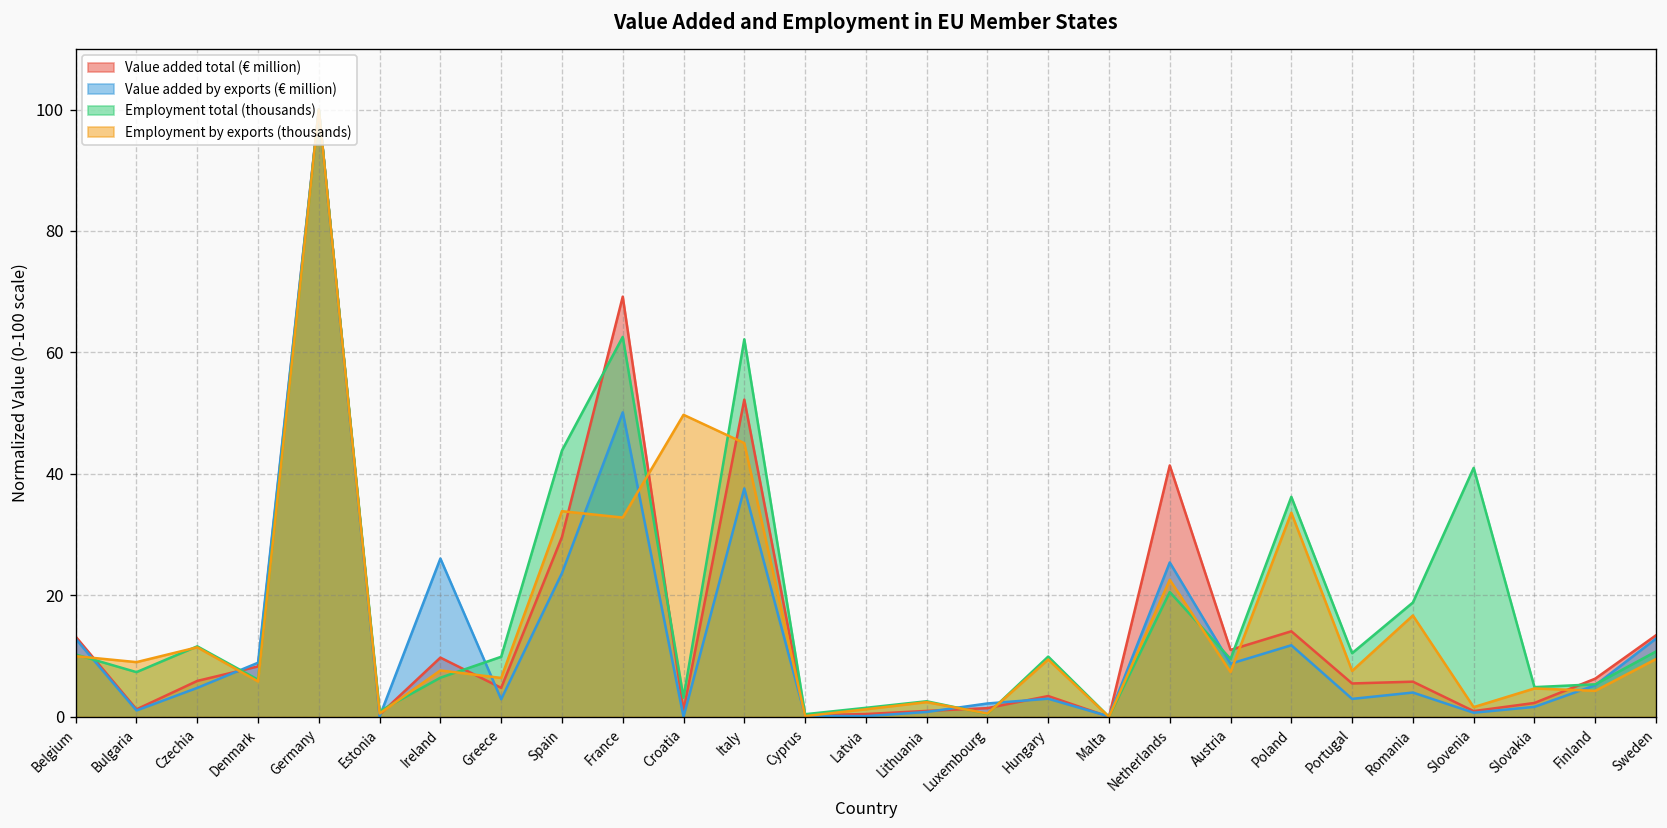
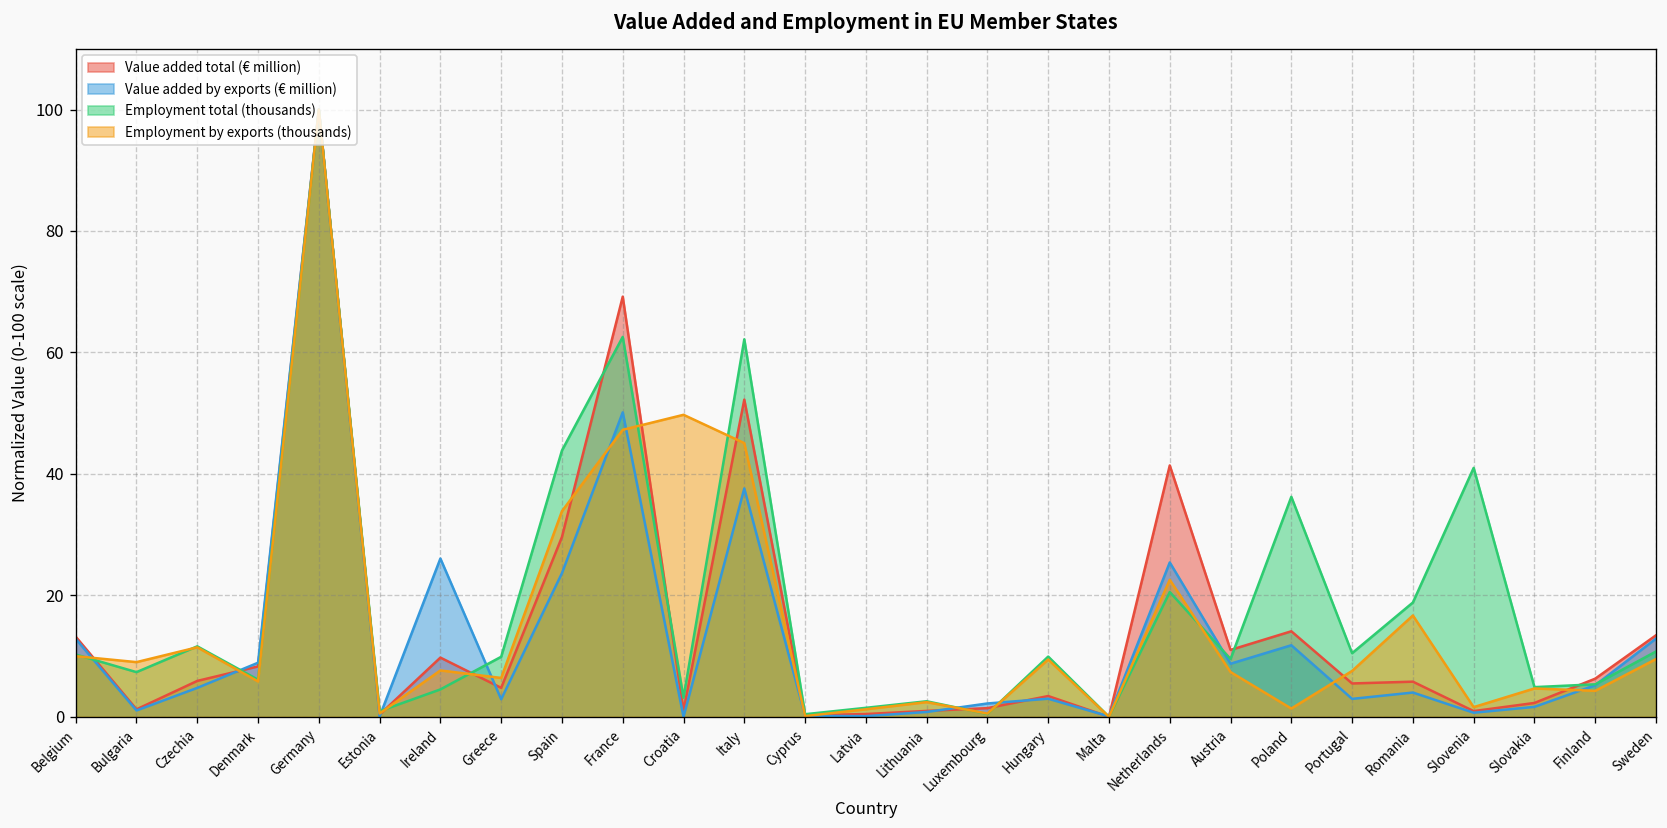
  {
    "Value added total (€ million)": {
      "Czechia": 6,
      "Denmark": 8,
      "Ireland": 10,
      "Greece": 5,
      "Spain": 30,
      "France": 69,
      "Croatia": 1,
      "Italy": 52,
      "Luxembourg": 1,
      "Netherlands": 41,
      "Austria": 11,
      "Poland": 14,
      "Portugal": 5,
      "Romania": 6,
      "Slovakia": 2,
      "Finland": 6,
      "Sweden": 13
    },
    "Value added by exports (€ million)": {
      "Czechia": 5,
      "Denmark": 9,
      "Ireland": 26,
      "Greece": 3,
      "Spain": 24,
      "France": 50,
      "Croatia": 0,
      "Italy": 38,
      "Luxembourg": 2,
      "Netherlands": 25,
      "Austria": 9,
      "Poland": 12,
      "Portugal": 3,
      "Romania": 4,
      "Slovakia": 2,
      "Sweden": 13
    },
    "Employment total (thousands)": {
      "Bulgaria": 7,
-     "Ireland": 6,
+     "Ireland": 5,
      "Greece": 10,
      "Spain": 44,
      "France": 63,
      "Croatia": 3,
      "Italy": 62,
      "Netherlands": 21,
      "Austria": 10,
      "Poland": 36,
      "Portugal": 10,
      "Romania": 19,
      "Slovenia": 41,
      "Sweden": 11
    },
    "Employment by exports (thousands)": {
      "Bulgaria": 9,
      "Ireland": 8,
      "Greece": 6,
      "Spain": 34,
-     "France": 33,
+     "France": 47,
      "Croatia": 50,
      "Italy": 45,
      "Netherlands": 23,
      "Austria": 7,
-     "Poland": 34,
+     "Poland": 1,
      "Portugal": 8,
      "Romania": 17,
      "Slovenia": 2,
      "Finland": 4,
      "Sweden": 10
    }
  }
